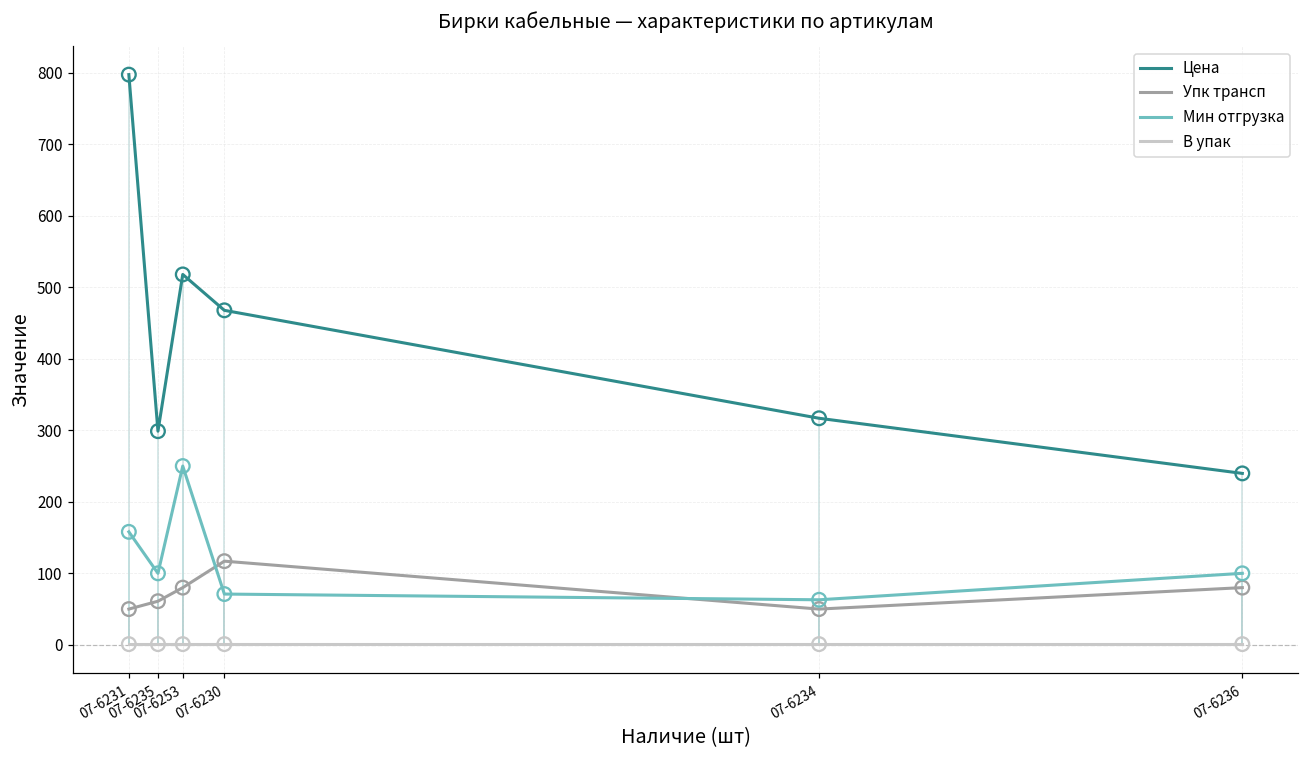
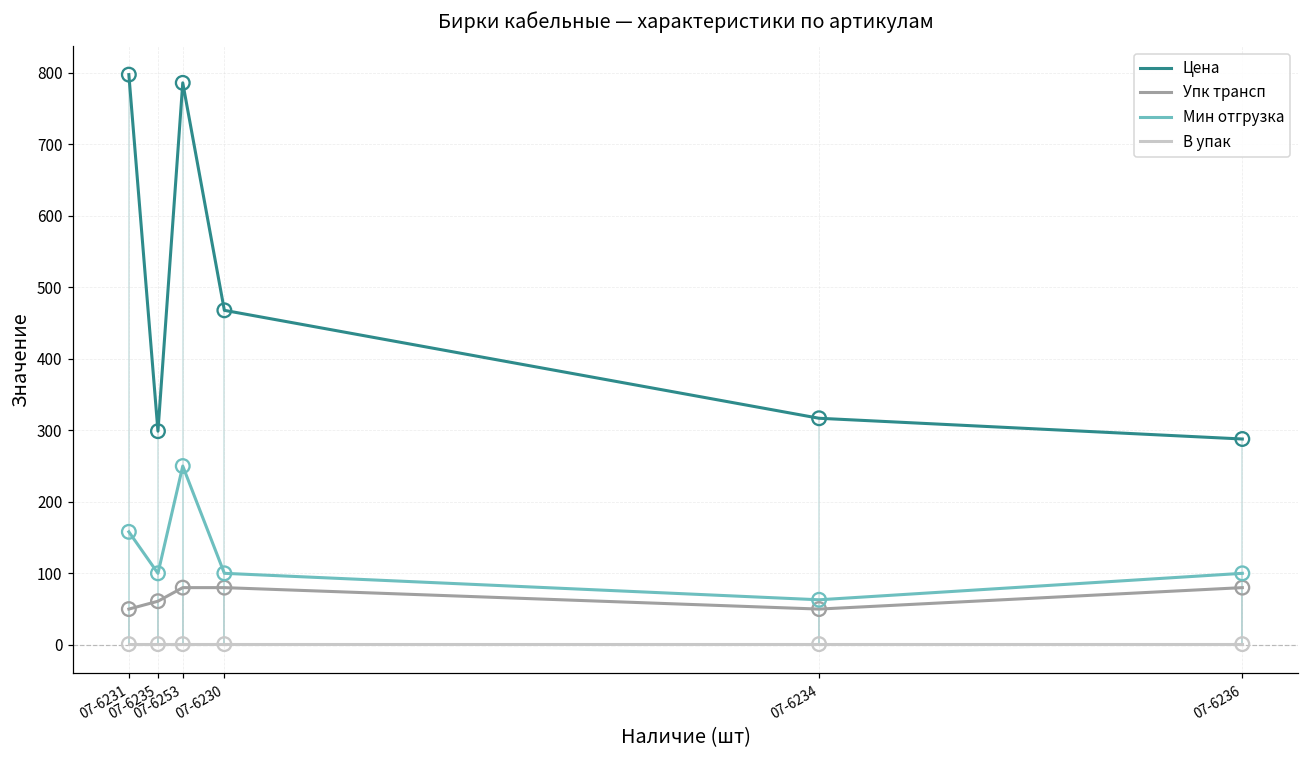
  {
    "Цена": {
      "07-6231": 800,
      "07-6235": 300,
-     "07-6253": 520,
+     "07-6253": 790,
      "07-6230": 470,
      "07-6234": 320,
-     "07-6236": 240
+     "07-6236": 290
    },
    "Упк трансп": {
      "07-6231": 50,
      "07-6235": 60,
      "07-6253": 80,
-     "07-6230": 120,
+     "07-6230": 80,
      "07-6234": 50,
      "07-6236": 80
    },
    "Мин отгрузка": {
      "07-6231": 160,
      "07-6235": 100,
      "07-6253": 250,
-     "07-6230": 70,
+     "07-6230": 100,
      "07-6234": 60,
      "07-6236": 100
    },
    "В упак": {
      "07-6231": 0,
      "07-6235": 0,
      "07-6253": 0,
      "07-6230": 0,
      "07-6234": 0,
      "07-6236": 0
    }
  }
